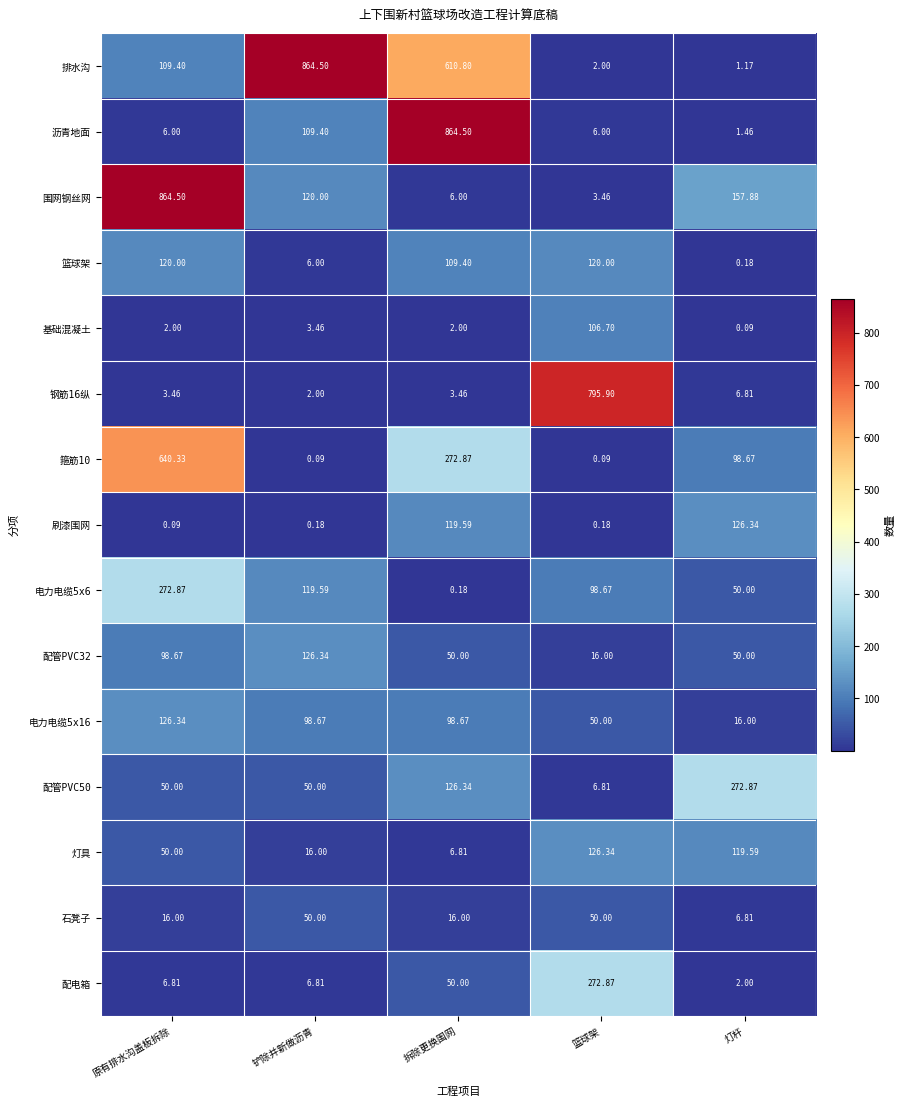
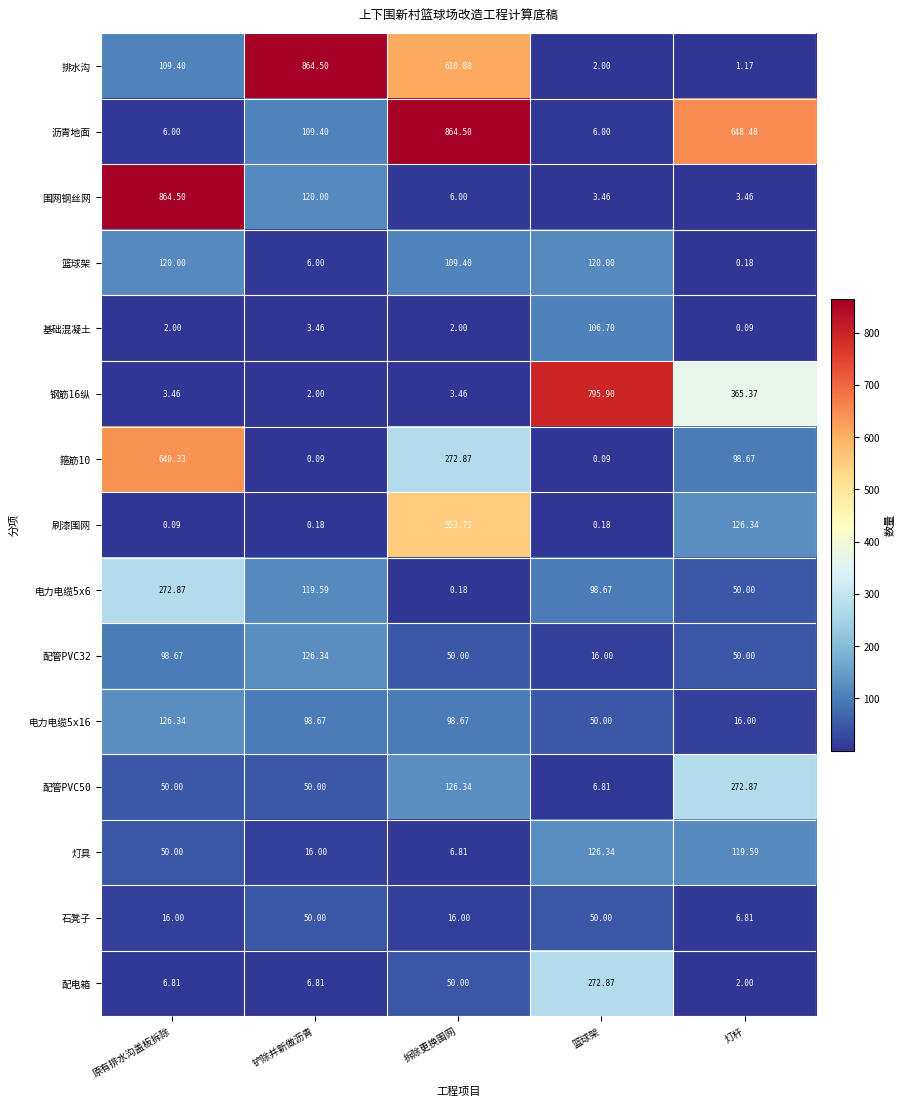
  {
    "排水沟": {
      "原有排水沟盖板拆除": 109.40,
      "铲除并新做沥青": 864.50,
      "拆除更换围网": 610.80,
      "篮球架": 2.00,
      "灯杆": 1.17
    },
    "沥青地面": {
      "原有排水沟盖板拆除": 6.00,
      "铲除并新做沥青": 109.40,
      "拆除更换围网": 864.50,
      "篮球架": 6.00,
-     "灯杆": 1.46
+     "灯杆": 648.48
    },
    "围网钢丝网": {
      "原有排水沟盖板拆除": 864.50,
      "铲除并新做沥青": 120.00,
      "拆除更换围网": 6.00,
      "篮球架": 3.46,
-     "灯杆": 157.88
+     "灯杆": 3.46
    },
    "篮球架": {
      "原有排水沟盖板拆除": 120.00,
      "铲除并新做沥青": 6.00,
      "拆除更换围网": 109.40,
      "篮球架": 120.00,
      "灯杆": 0.18
    },
    "基础混凝土": {
      "原有排水沟盖板拆除": 2.00,
      "铲除并新做沥青": 3.46,
      "拆除更换围网": 2.00,
      "篮球架": 106.70,
      "灯杆": 0.09
    },
    "钢筋16纵": {
      "原有排水沟盖板拆除": 3.46,
      "铲除并新做沥青": 2.00,
      "拆除更换围网": 3.46,
      "篮球架": 795.90,
-     "灯杆": 6.81
+     "灯杆": 365.37
    },
    "箍筋10": {
      "原有排水沟盖板拆除": 640.33,
      "铲除并新做沥青": 0.09,
      "拆除更换围网": 272.87,
      "篮球架": 0.09,
      "灯杆": 98.67
    },
    "刷漆围网": {
      "原有排水沟盖板拆除": 0.09,
      "铲除并新做沥青": 0.18,
-     "拆除更换围网": 119.59,
+     "拆除更换围网": 553.73,
      "篮球架": 0.18,
      "灯杆": 126.34
    },
    "电力电缆5x6": {
      "原有排水沟盖板拆除": 272.87,
      "铲除并新做沥青": 119.59,
      "拆除更换围网": 0.18,
      "篮球架": 98.67,
      "灯杆": 50.00
    },
    "配管PVC32": {
      "原有排水沟盖板拆除": 98.67,
      "铲除并新做沥青": 126.34,
      "拆除更换围网": 50.00,
      "篮球架": 16.00,
      "灯杆": 50.00
    },
    "电力电缆5x16": {
      "原有排水沟盖板拆除": 126.34,
      "铲除并新做沥青": 98.67,
      "拆除更换围网": 98.67,
      "篮球架": 50.00,
      "灯杆": 16.00
    },
    "配管PVC50": {
      "原有排水沟盖板拆除": 50.00,
      "铲除并新做沥青": 50.00,
      "拆除更换围网": 126.34,
      "篮球架": 6.81,
      "灯杆": 272.87
    },
    "灯具": {
      "原有排水沟盖板拆除": 50.00,
      "铲除并新做沥青": 16.00,
      "拆除更换围网": 6.81,
      "篮球架": 126.34,
      "灯杆": 119.59
    },
    "石凳子": {
      "原有排水沟盖板拆除": 16.00,
      "铲除并新做沥青": 50.00,
      "拆除更换围网": 16.00,
      "篮球架": 50.00,
      "灯杆": 6.81
    },
    "配电箱": {
      "原有排水沟盖板拆除": 6.81,
      "铲除并新做沥青": 6.81,
      "拆除更换围网": 50.00,
      "篮球架": 272.87,
      "灯杆": 2.00
    }
  }
